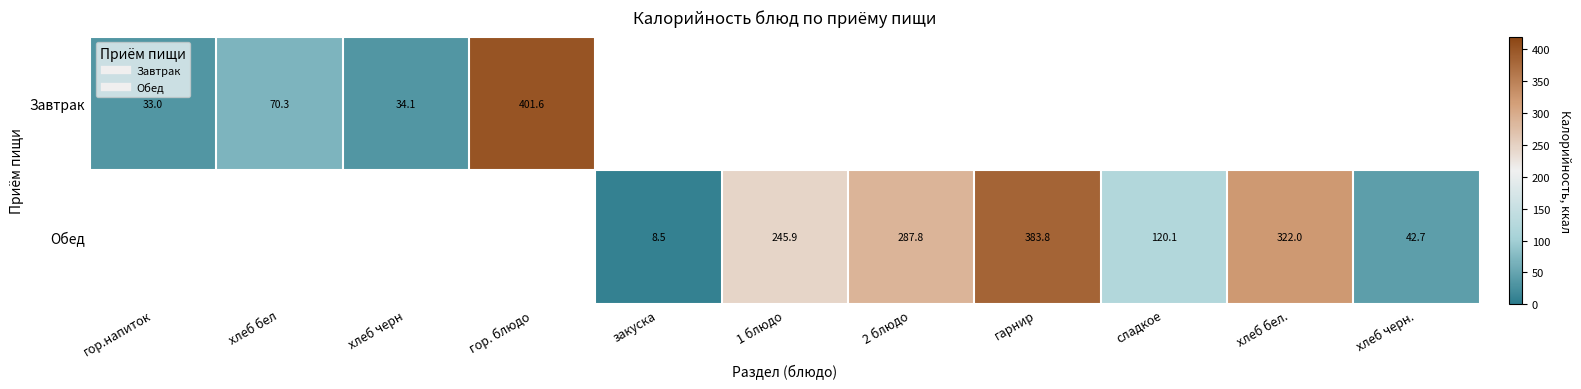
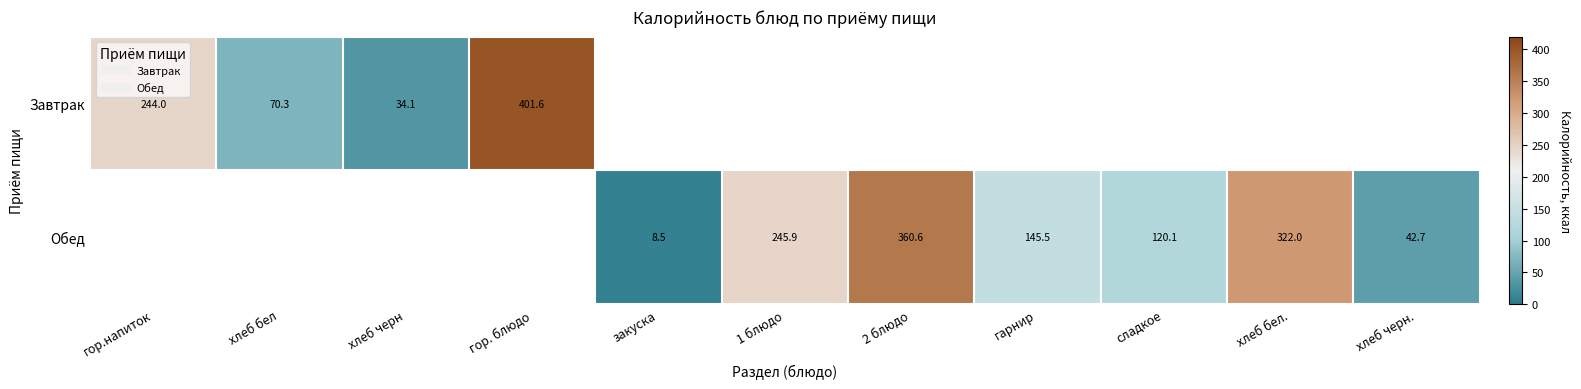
  {
    "Завтрак": {
-     "гор.напиток": 33.0,
+     "гор.напиток": 244.0,
      "хлеб бел": 70.3,
      "хлеб черн": 34.1,
      "гор. блюдо": 401.6
    },
    "Обед": {
      "закуска": 8.5,
      "1 блюдо": 245.9,
-     "2 блюдо": 287.8,
-     "гарнир": 383.8,
+     "2 блюдо": 360.6,
+     "гарнир": 145.5,
      "сладкое": 120.1,
      "хлеб бел.": 322.0,
      "хлеб черн.": 42.7
    }
  }
